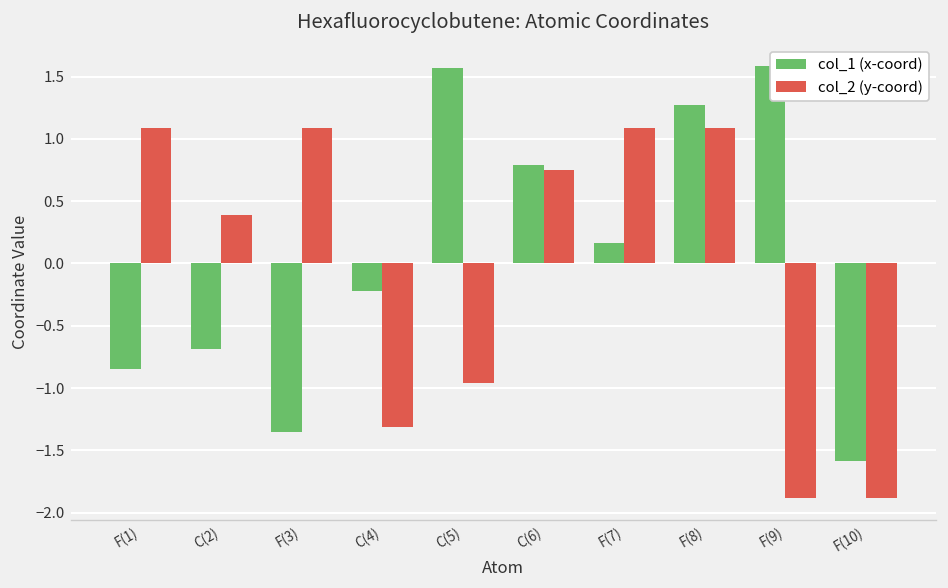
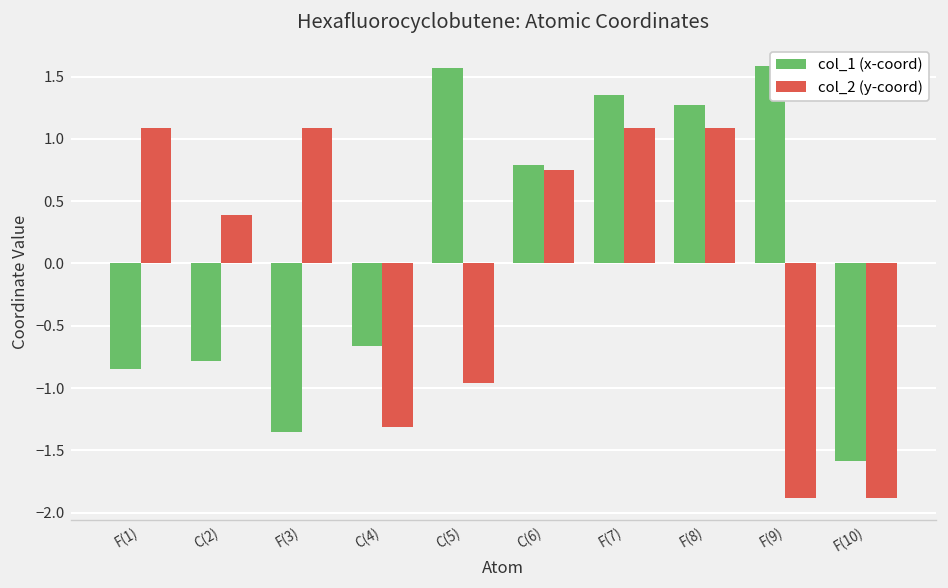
  {
    "col_1 (x-coord)": {
      "F(1)": -0.85,
-     "C(2)": -0.69,
+     "C(2)": -0.79,
      "F(3)": -1.35,
-     "C(4)": -0.22,
+     "C(4)": -0.67,
      "C(5)": 1.57,
      "C(6)": 0.79,
-     "F(7)": 0.17,
+     "F(7)": 1.35,
      "F(8)": 1.27,
      "F(10)": -1.59
    },
    "col_2 (y-coord)": {
      "F(1)": 1.09,
      "C(2)": 0.39,
      "F(3)": 1.09,
      "C(4)": -1.31,
      "C(5)": -0.96,
      "C(6)": 0.75,
      "F(7)": 1.09,
      "F(8)": 1.09,
      "F(9)": -1.88,
      "F(10)": -1.88
    }
  }
